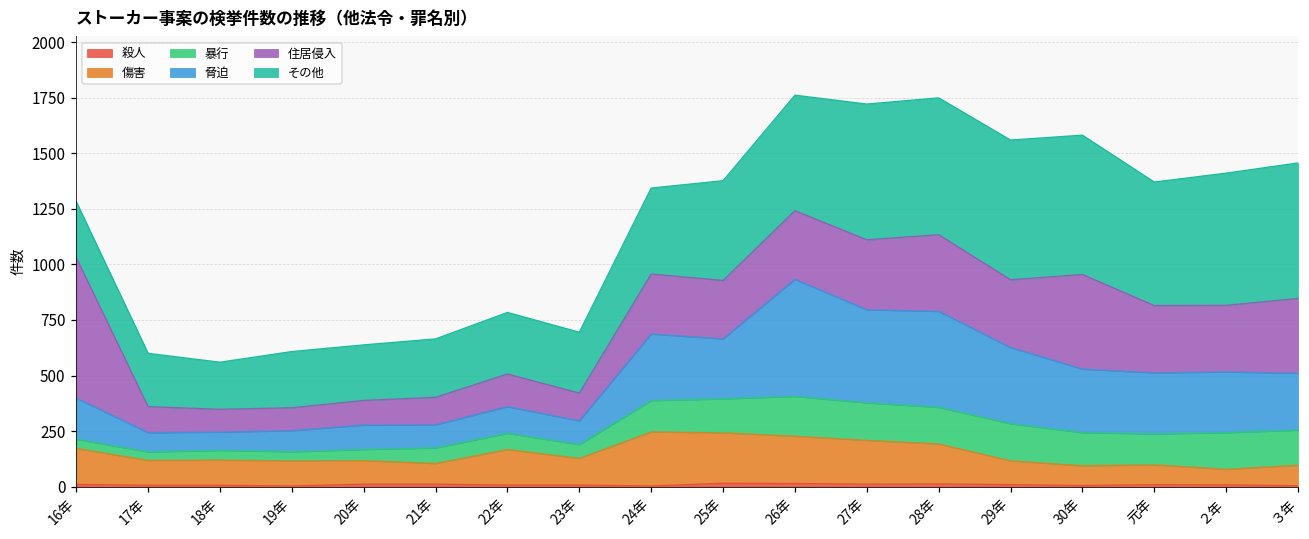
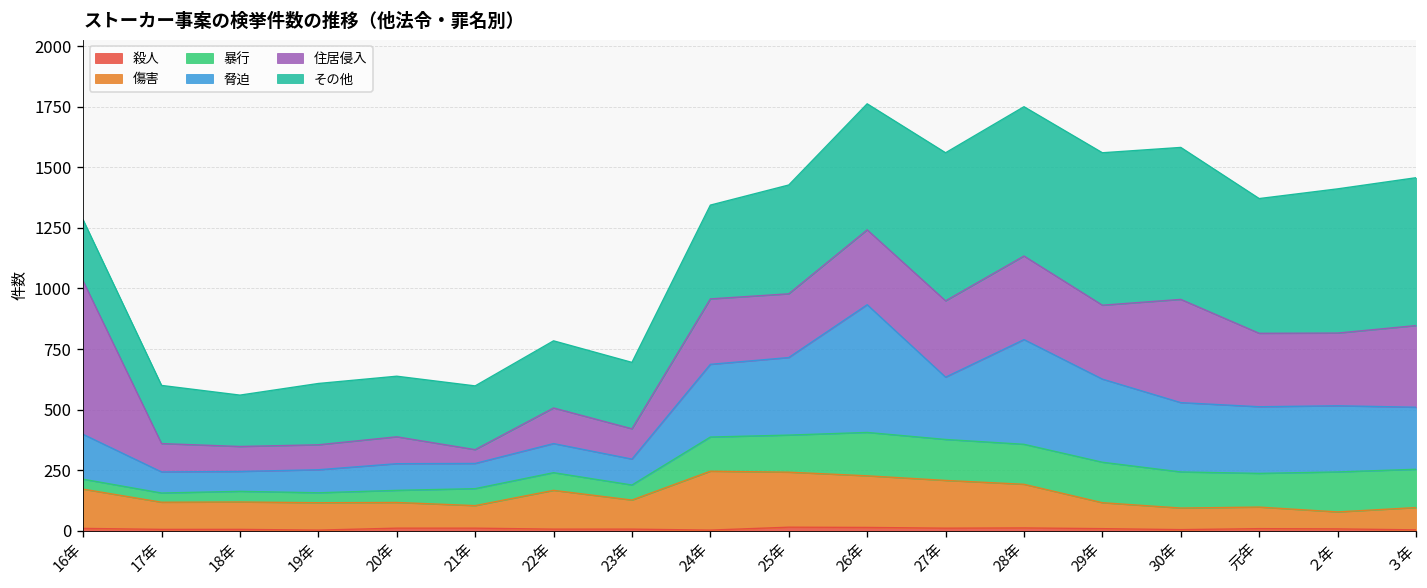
  {
    "脅迫": {
      "16年": 190,
      "17年": 90,
      "18年": 80,
      "19年": 100,
      "20年": 110,
      "21年": 100,
      "22年": 120,
      "23年": 110,
      "24年": 300,
-     "25年": 270,
+     "25年": 320,
      "26年": 530,
-     "27年": 420,
+     "27年": 260,
      "28年": 430,
      "29年": 340,
      "30年": 290,
      "元年": 280,
      "２年": 270,
      "３年": 260
    },
    "住居侵入": {
      "16年": 630,
      "17年": 120,
      "18年": 100,
      "19年": 100,
      "20年": 110,
-     "21年": 120,
+     "21年": 60,
      "22年": 150,
      "23年": 130,
      "24年": 270,
      "25年": 260,
      "26年": 310,
      "27年": 320,
      "28年": 350,
      "29年": 310,
      "30年": 430,
      "元年": 300,
      "２年": 300,
      "３年": 340
    }
  }
